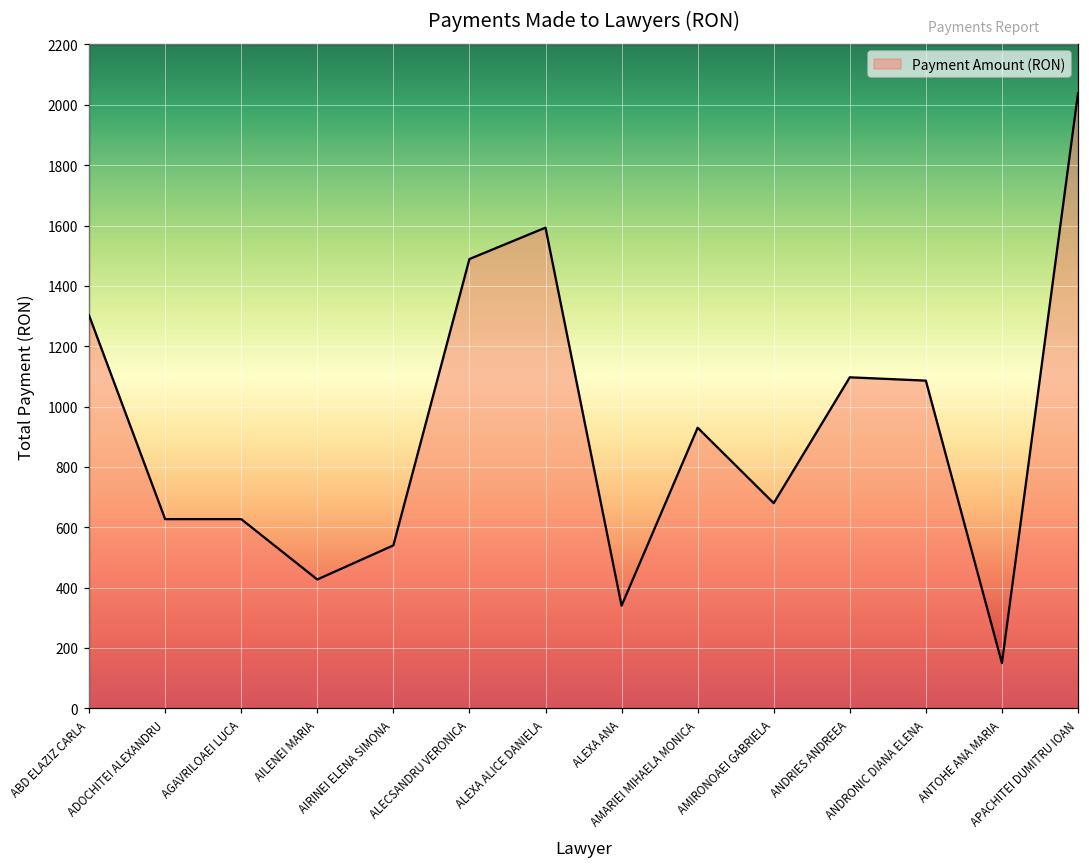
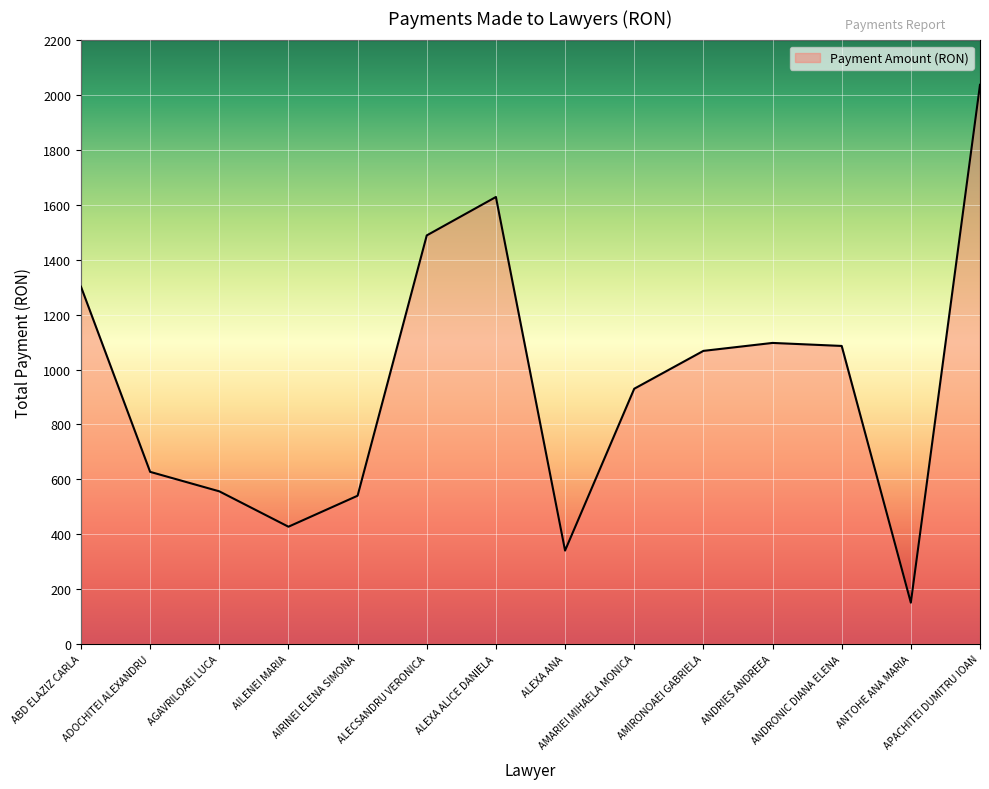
  {
    "ABD ELAZIZ CARLA": 1300,
    "ADOCHITEI ALEXANDRU": 630,
-   "AGAVRILOAEI LUCA": 630,
+   "AGAVRILOAEI LUCA": 560,
    "AILENEI MARIA": 430,
    "AIRINEI ELENA SIMONA": 540,
    "ALECSANDRU VERONICA": 1490,
-   "ALEXA ALICE DANIELA": 1590,
+   "ALEXA ALICE DANIELA": 1630,
    "ALEXA ANA": 340,
    "AMARIEI MIHAELA MONICA": 930,
-   "AMIRONOAEI GABRIELA": 680,
+   "AMIRONOAEI GABRIELA": 1070,
    "ANDRIES ANDREEA": 1100,
    "ANDRONIC DIANA ELENA": 1090,
    "ANTOHE ANA MARIA": 150,
    "APACHITEI DUMITRU IOAN": 2040
  }
